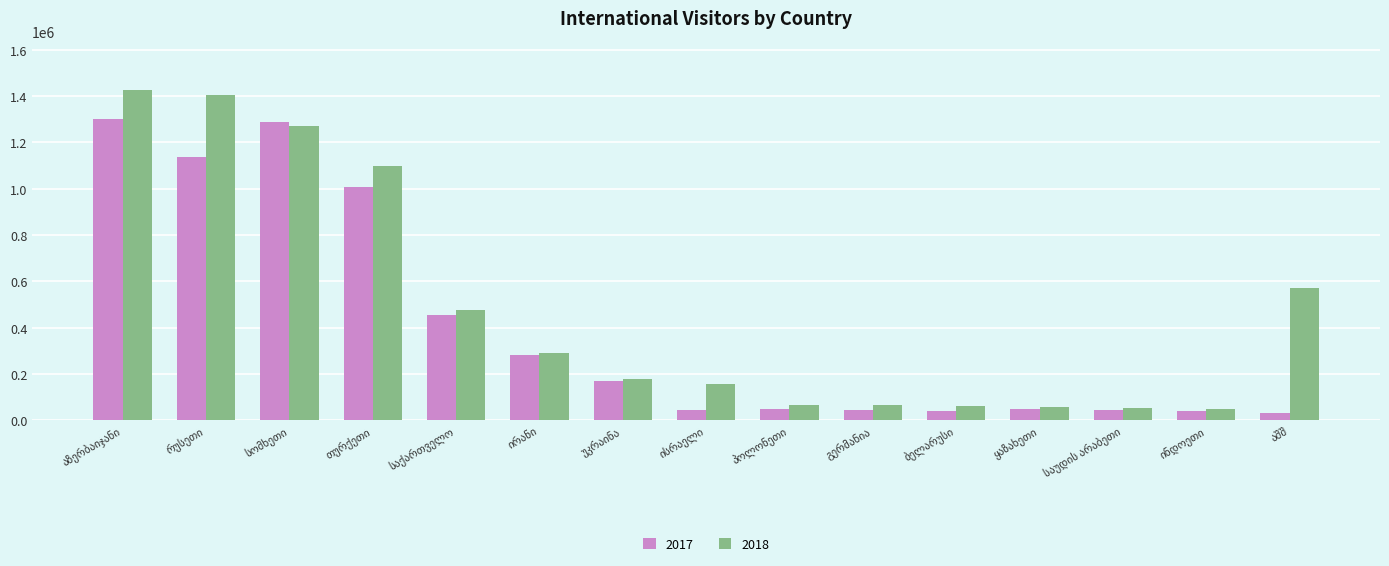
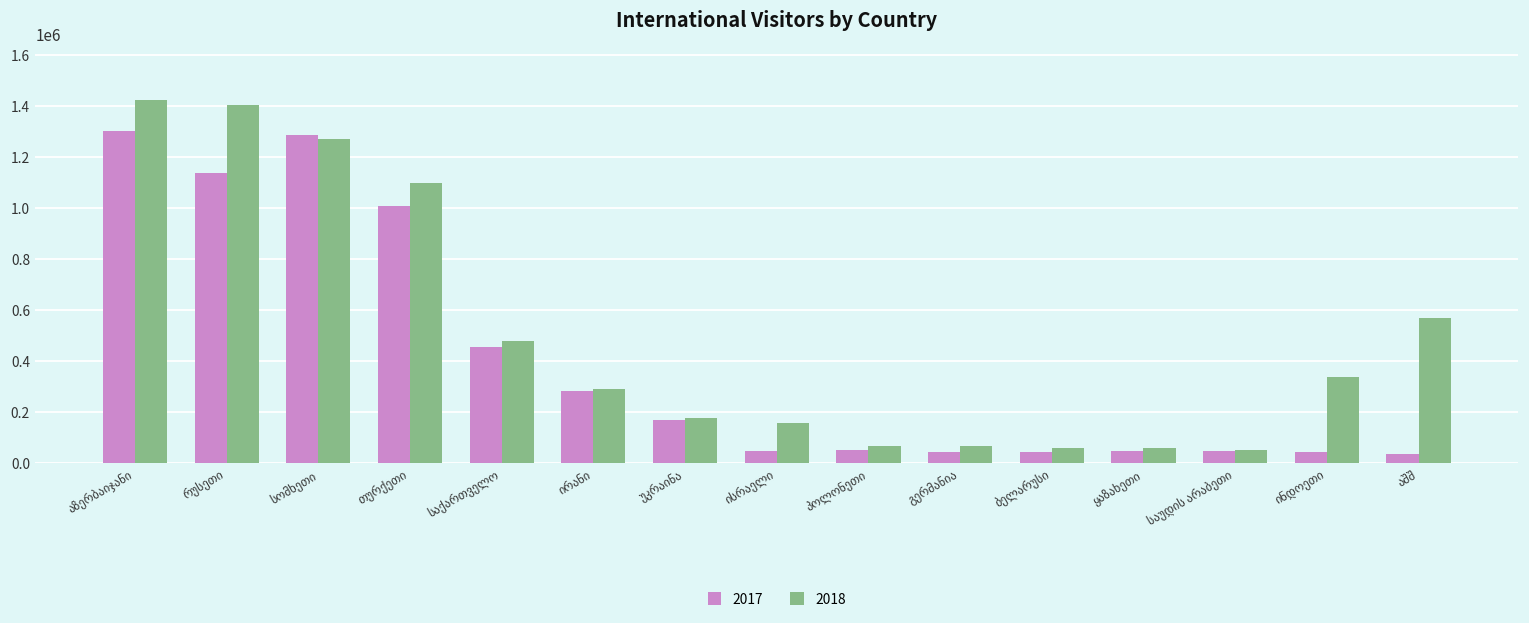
  {
    "2017": {
      "აზერბაიჯანი": 1300000,
      "რუსეთი": 1140000,
      "სომხეთი": 1290000,
      "თურქეთი": 1010000,
      "საქართველო": 460000,
      "ირანი": 280000,
      "უკრაინა": 170000,
      "ისრაელი": 50000,
      "პოლონეთი": 50000,
      "გერმანია": 40000,
      "ბელარუსი": 40000,
      "ყაზახეთი": 50000,
      "საუდის არაბეთი": 50000,
      "ინდოეთი": 40000,
      "აშშ": 30000
    },
    "2018": {
      "აზერბაიჯანი": 1420000,
      "რუსეთი": 1400000,
      "სომხეთი": 1270000,
      "თურქეთი": 1100000,
      "საქართველო": 480000,
      "ირანი": 290000,
      "უკრაინა": 180000,
      "ისრაელი": 160000,
      "პოლონეთი": 70000,
      "გერმანია": 60000,
      "ბელარუსი": 60000,
      "ყაზახეთი": 60000,
      "საუდის არაბეთი": 50000,
-     "ინდოეთი": 50000,
+     "ინდოეთი": 340000,
      "აშშ": 570000
    }
  }
